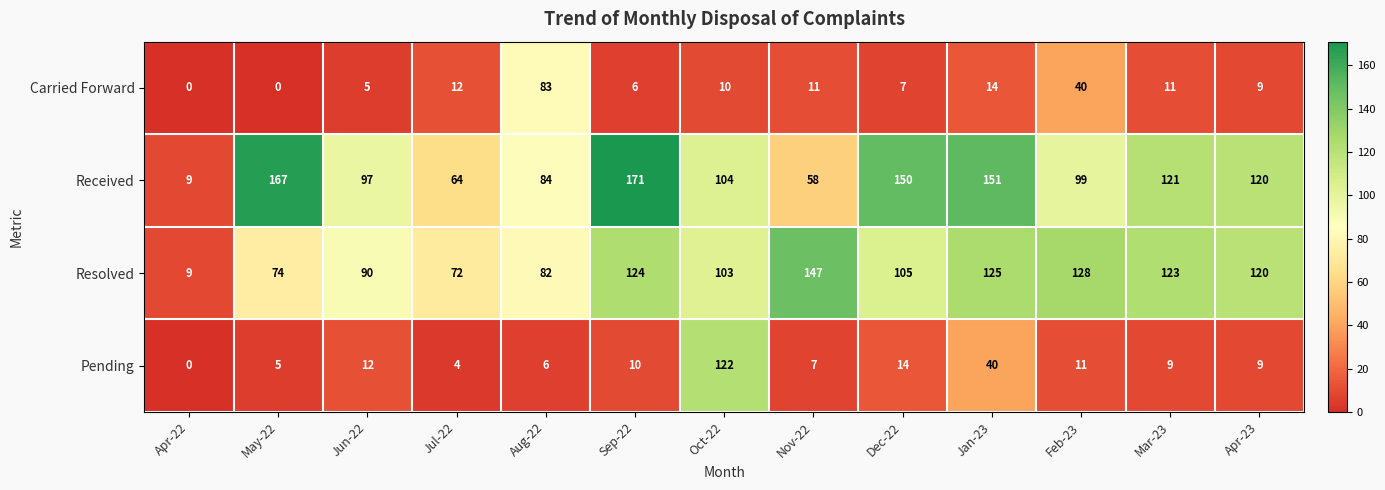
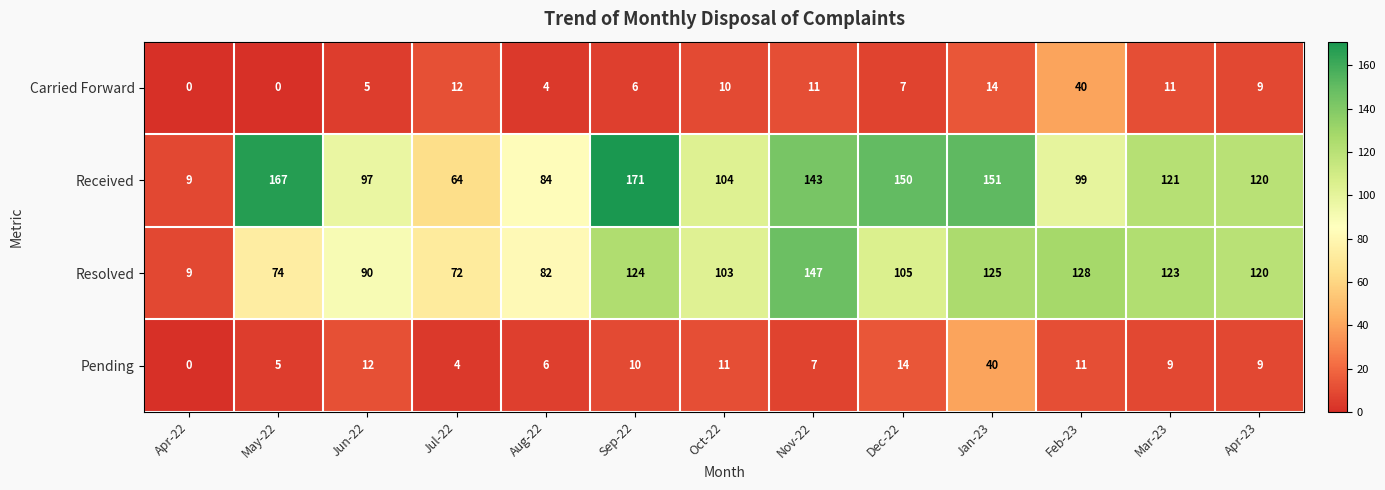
  {
    "Carried Forward": {
      "Apr-22": 0,
      "May-22": 0,
      "Jun-22": 5,
      "Jul-22": 12,
-     "Aug-22": 83,
+     "Aug-22": 4,
      "Sep-22": 6,
      "Oct-22": 10,
      "Nov-22": 11,
      "Dec-22": 7,
      "Jan-23": 14,
      "Feb-23": 40,
      "Mar-23": 11,
      "Apr-23": 9
    },
    "Received": {
      "Apr-22": 9,
      "May-22": 167,
      "Jun-22": 97,
      "Jul-22": 64,
      "Aug-22": 84,
      "Sep-22": 171,
      "Oct-22": 104,
-     "Nov-22": 58,
+     "Nov-22": 143,
      "Dec-22": 150,
      "Jan-23": 151,
      "Feb-23": 99,
      "Mar-23": 121,
      "Apr-23": 120
    },
    "Resolved": {
      "Apr-22": 9,
      "May-22": 74,
      "Jun-22": 90,
      "Jul-22": 72,
      "Aug-22": 82,
      "Sep-22": 124,
      "Oct-22": 103,
      "Nov-22": 147,
      "Dec-22": 105,
      "Jan-23": 125,
      "Feb-23": 128,
      "Mar-23": 123,
      "Apr-23": 120
    },
    "Pending": {
      "Apr-22": 0,
      "May-22": 5,
      "Jun-22": 12,
      "Jul-22": 4,
      "Aug-22": 6,
      "Sep-22": 10,
-     "Oct-22": 122,
+     "Oct-22": 11,
      "Nov-22": 7,
      "Dec-22": 14,
      "Jan-23": 40,
      "Feb-23": 11,
      "Mar-23": 9,
      "Apr-23": 9
    }
  }
